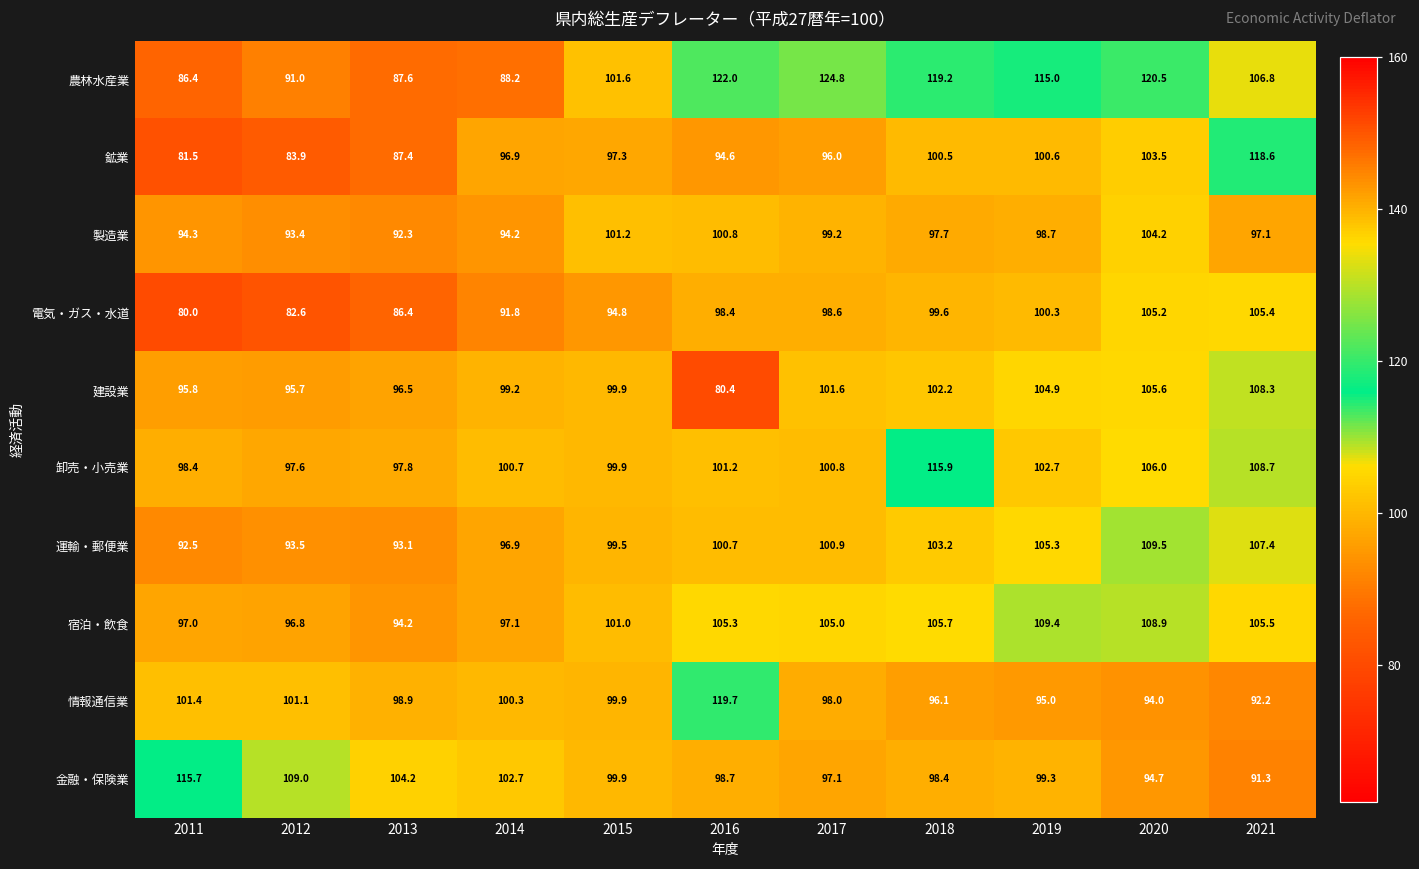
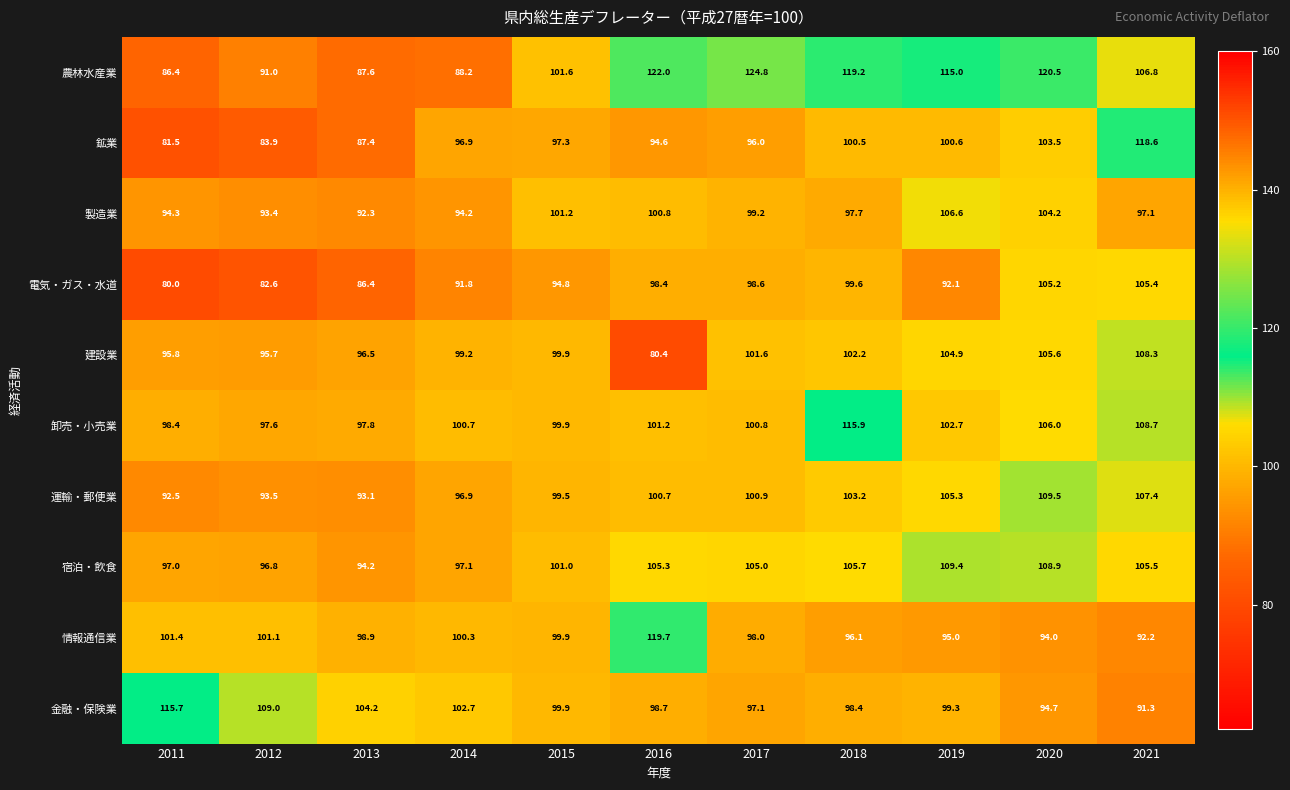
  {
    "農林水産業": {
      "2011": 86.4,
      "2012": 91.0,
      "2013": 87.6,
      "2014": 88.2,
      "2015": 101.6,
      "2016": 122.0,
      "2017": 124.8,
      "2018": 119.2,
      "2019": 115.0,
      "2020": 120.5,
      "2021": 106.8
    },
    "鉱業": {
      "2011": 81.5,
      "2012": 83.9,
      "2013": 87.4,
      "2014": 96.9,
      "2015": 97.3,
      "2016": 94.6,
      "2017": 96.0,
      "2018": 100.5,
      "2019": 100.6,
      "2020": 103.5,
      "2021": 118.6
    },
    "製造業": {
      "2011": 94.3,
      "2012": 93.4,
      "2013": 92.3,
      "2014": 94.2,
      "2015": 101.2,
      "2016": 100.8,
      "2017": 99.2,
      "2018": 97.7,
-     "2019": 98.7,
+     "2019": 106.6,
      "2020": 104.2,
      "2021": 97.1
    },
    "電気・ガス・水道": {
      "2011": 80.0,
      "2012": 82.6,
      "2013": 86.4,
      "2014": 91.8,
      "2015": 94.8,
      "2016": 98.4,
      "2017": 98.6,
      "2018": 99.6,
-     "2019": 100.3,
+     "2019": 92.1,
      "2020": 105.2,
      "2021": 105.4
    },
    "建設業": {
      "2011": 95.8,
      "2012": 95.7,
      "2013": 96.5,
      "2014": 99.2,
      "2015": 99.9,
      "2016": 80.4,
      "2017": 101.6,
      "2018": 102.2,
      "2019": 104.9,
      "2020": 105.6,
      "2021": 108.3
    },
    "卸売・小売業": {
      "2011": 98.4,
      "2012": 97.6,
      "2013": 97.8,
      "2014": 100.7,
      "2015": 99.9,
      "2016": 101.2,
      "2017": 100.8,
      "2018": 115.9,
      "2019": 102.7,
      "2020": 106.0,
      "2021": 108.7
    },
    "運輸・郵便業": {
      "2011": 92.5,
      "2012": 93.5,
      "2013": 93.1,
      "2014": 96.9,
      "2015": 99.5,
      "2016": 100.7,
      "2017": 100.9,
      "2018": 103.2,
      "2019": 105.3,
      "2020": 109.5,
      "2021": 107.4
    },
    "宿泊・飲食": {
      "2011": 97.0,
      "2012": 96.8,
      "2013": 94.2,
      "2014": 97.1,
      "2015": 101.0,
      "2016": 105.3,
      "2017": 105.0,
      "2018": 105.7,
      "2019": 109.4,
      "2020": 108.9,
      "2021": 105.5
    },
    "情報通信業": {
      "2011": 101.4,
      "2012": 101.1,
      "2013": 98.9,
      "2014": 100.3,
      "2015": 99.9,
      "2016": 119.7,
      "2017": 98.0,
      "2018": 96.1,
      "2019": 95.0,
      "2020": 94.0,
      "2021": 92.2
    },
    "金融・保険業": {
      "2011": 115.7,
      "2012": 109.0,
      "2013": 104.2,
      "2014": 102.7,
      "2015": 99.9,
      "2016": 98.7,
      "2017": 97.1,
      "2018": 98.4,
      "2019": 99.3,
      "2020": 94.7,
      "2021": 91.3
    }
  }
